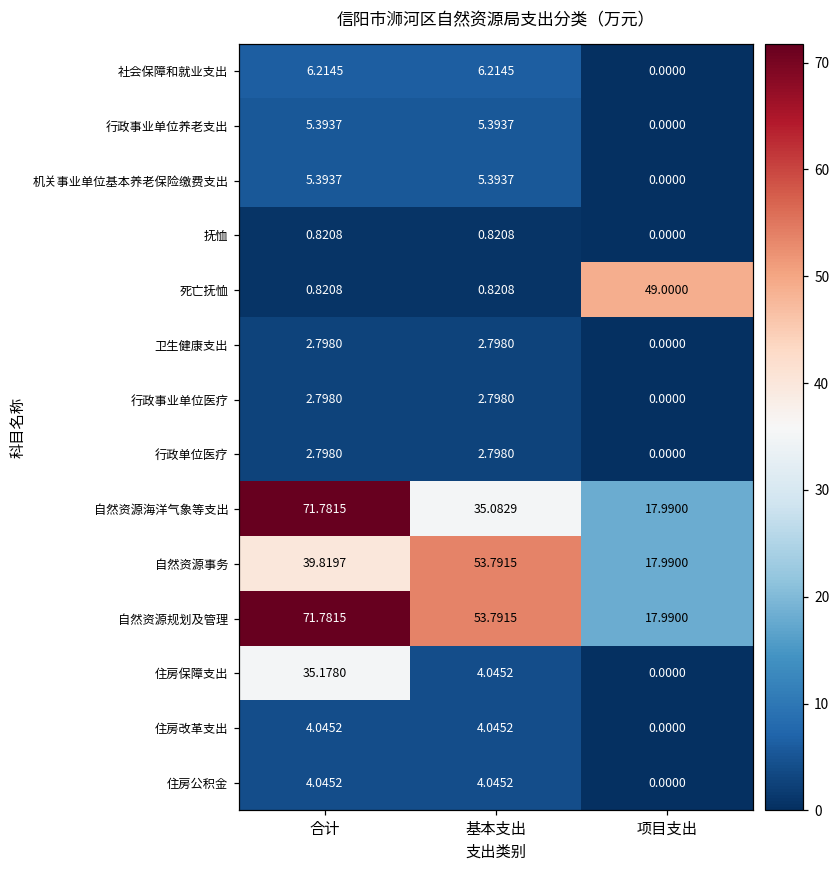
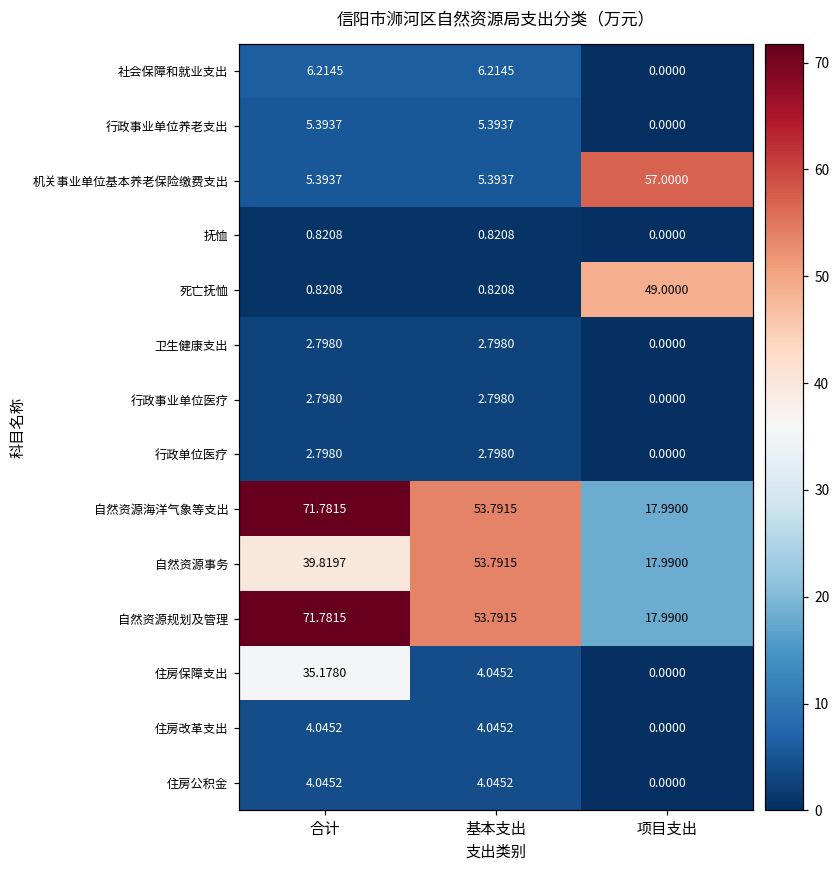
  {
    "社会保障和就业支出": {
      "合计": 6.2145,
      "基本支出": 6.2145,
      "项目支出": 0.0000
    },
    "行政事业单位养老支出": {
      "合计": 5.3937,
      "基本支出": 5.3937,
      "项目支出": 0.0000
    },
    "机关事业单位基本养老保险缴费支出": {
      "合计": 5.3937,
      "基本支出": 5.3937,
-     "项目支出": 0.0000
+     "项目支出": 57.0000
    },
    "抚恤": {
      "合计": 0.8208,
      "基本支出": 0.8208,
      "项目支出": 0.0000
    },
    "死亡抚恤": {
      "合计": 0.8208,
      "基本支出": 0.8208,
      "项目支出": 49.0000
    },
    "卫生健康支出": {
      "合计": 2.7980,
      "基本支出": 2.7980,
      "项目支出": 0.0000
    },
    "行政事业单位医疗": {
      "合计": 2.7980,
      "基本支出": 2.7980,
      "项目支出": 0.0000
    },
    "行政单位医疗": {
      "合计": 2.7980,
      "基本支出": 2.7980,
      "项目支出": 0.0000
    },
    "自然资源海洋气象等支出": {
      "合计": 71.7815,
-     "基本支出": 35.0829,
+     "基本支出": 53.7915,
      "项目支出": 17.9900
    },
    "自然资源事务": {
      "合计": 39.8197,
      "基本支出": 53.7915,
      "项目支出": 17.9900
    },
    "自然资源规划及管理": {
      "合计": 71.7815,
      "基本支出": 53.7915,
      "项目支出": 17.9900
    },
    "住房保障支出": {
      "合计": 35.1780,
      "基本支出": 4.0452,
      "项目支出": 0.0000
    },
    "住房改革支出": {
      "合计": 4.0452,
      "基本支出": 4.0452,
      "项目支出": 0.0000
    },
    "住房公积金": {
      "合计": 4.0452,
      "基本支出": 4.0452,
      "项目支出": 0.0000
    }
  }
